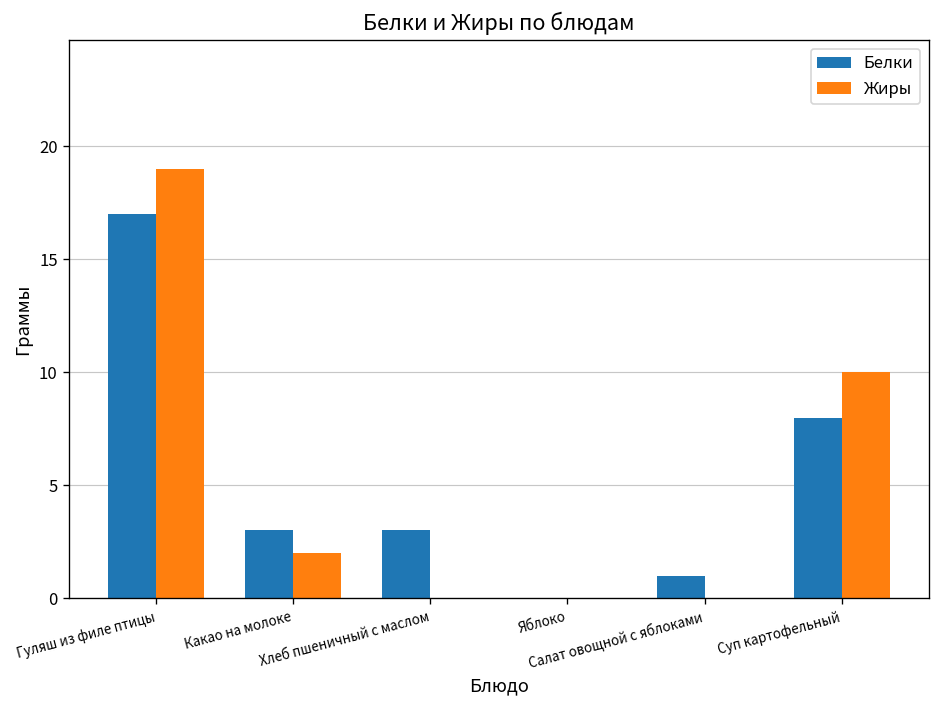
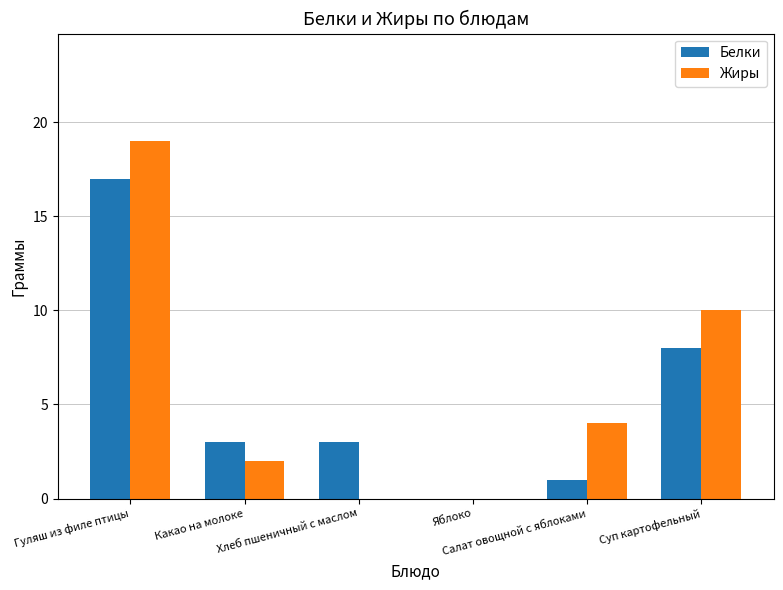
  {
    "Белки": {
      "Гуляш из филе птицы": 17,
      "Какао на молоке": 3,
      "Хлеб пшеничный с маслом": 3,
      "Яблоко": 0,
      "Салат овощной с яблоками": 1,
      "Суп картофельный": 8
    },
    "Жиры": {
      "Гуляш из филе птицы": 19,
      "Какао на молоке": 2,
      "Хлеб пшеничный с маслом": 0,
      "Яблоко": 0,
-     "Салат овощной с яблоками": 0,
+     "Салат овощной с яблоками": 4,
      "Суп картофельный": 10
    }
  }
